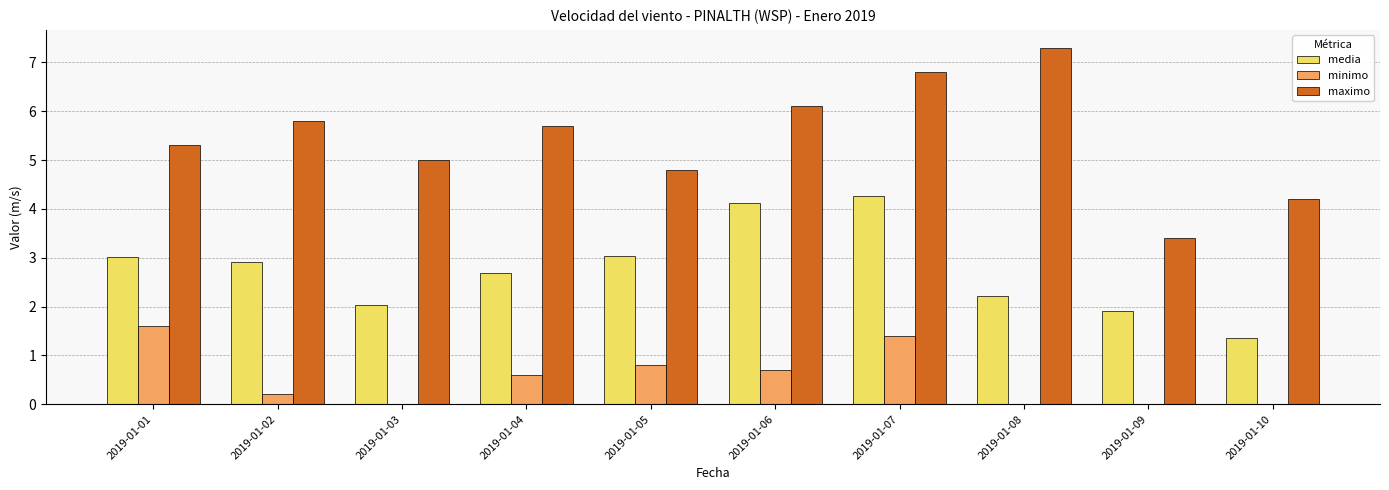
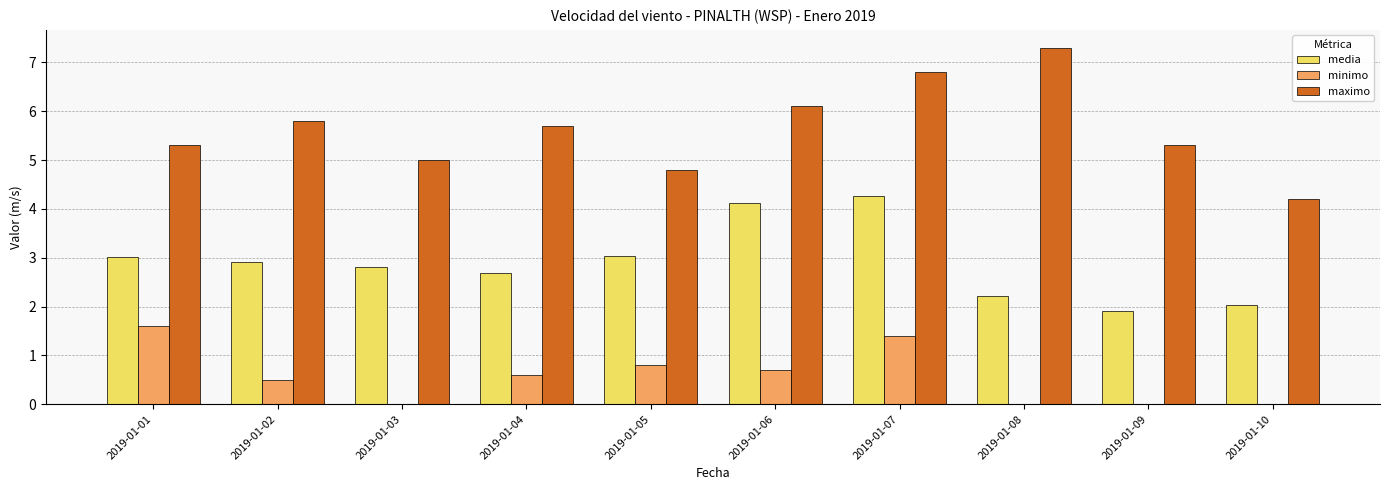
  {
    "media": {
      "2019-01-01": 3.0,
      "2019-01-02": 2.9,
-     "2019-01-03": 2.0,
+     "2019-01-03": 2.8,
      "2019-01-04": 2.7,
      "2019-01-05": 3.0,
      "2019-01-06": 4.1,
      "2019-01-07": 4.3,
      "2019-01-08": 2.2,
      "2019-01-09": 1.9,
-     "2019-01-10": 1.4
+     "2019-01-10": 2.0
    },
    "minimo": {
      "2019-01-01": 1.6,
-     "2019-01-02": 0.2,
+     "2019-01-02": 0.5,
      "2019-01-03": 0.0,
      "2019-01-04": 0.6,
      "2019-01-05": 0.8,
      "2019-01-06": 0.7,
      "2019-01-07": 1.4,
      "2019-01-08": 0.0,
      "2019-01-09": 0.0,
      "2019-01-10": 0.0
    },
    "maximo": {
      "2019-01-01": 5.3,
      "2019-01-02": 5.8,
      "2019-01-03": 5.0,
      "2019-01-04": 5.7,
      "2019-01-05": 4.8,
      "2019-01-06": 6.1,
      "2019-01-07": 6.8,
      "2019-01-08": 7.3,
-     "2019-01-09": 3.4,
+     "2019-01-09": 5.3,
      "2019-01-10": 4.2
    }
  }
